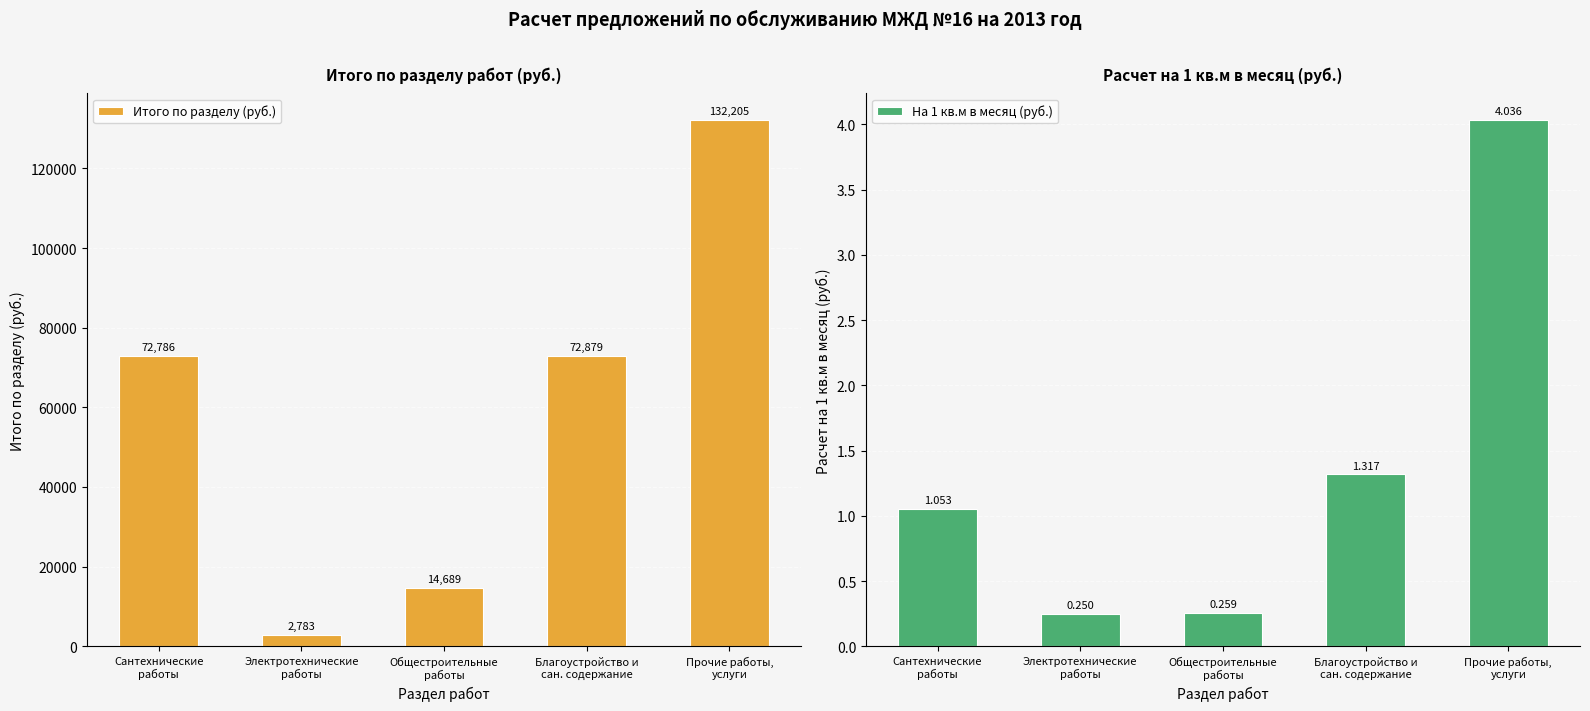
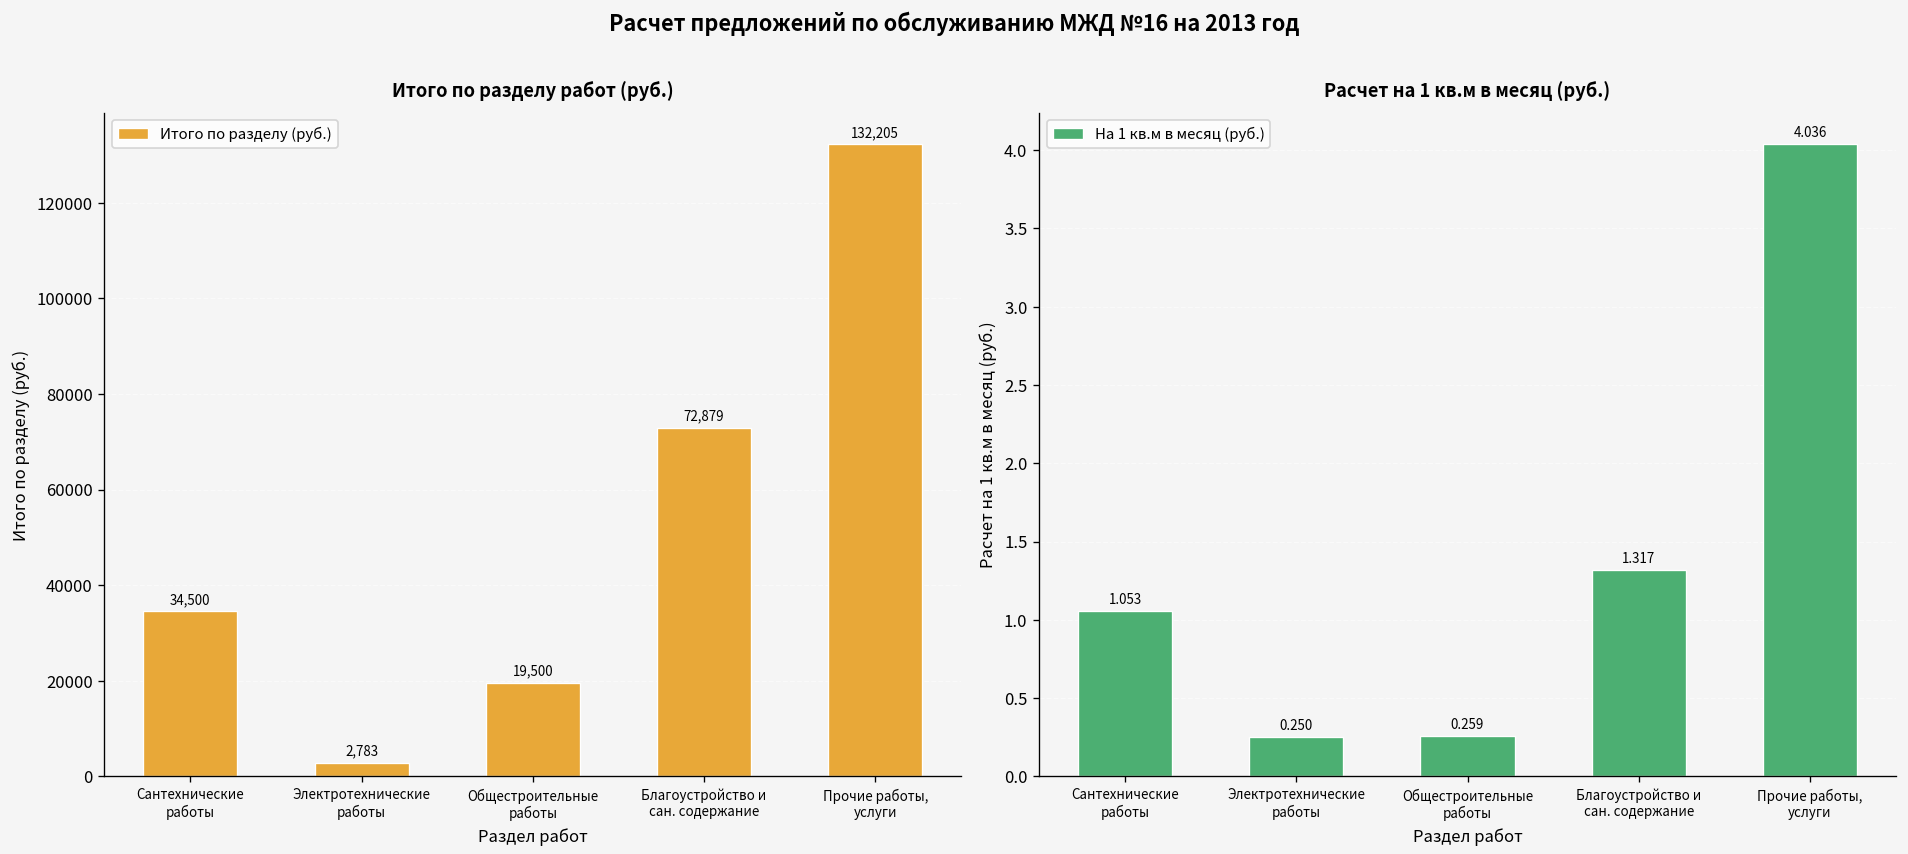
  {
    "Итого по разделу работ (руб.)": {
-     "Сантехнические работы": "72,786",
+     "Сантехнические работы": "34,500",
      "Электротехнические работы": "2,783",
-     "Общестроительные работы": "14,689",
+     "Общестроительные работы": "19,500",
      "Благоустройство и сан. содержание": "72,879",
      "Прочие работы, услуги": "132,205"
    },
    "Расчет на 1 кв.м в месяц (руб.)": {
      "Сантехнические работы": "1.053",
      "Электротехнические работы": "0.250",
      "Общестроительные работы": "0.259",
      "Благоустройство и сан. содержание": "1.317",
      "Прочие работы, услуги": "4.036"
    }
  }
